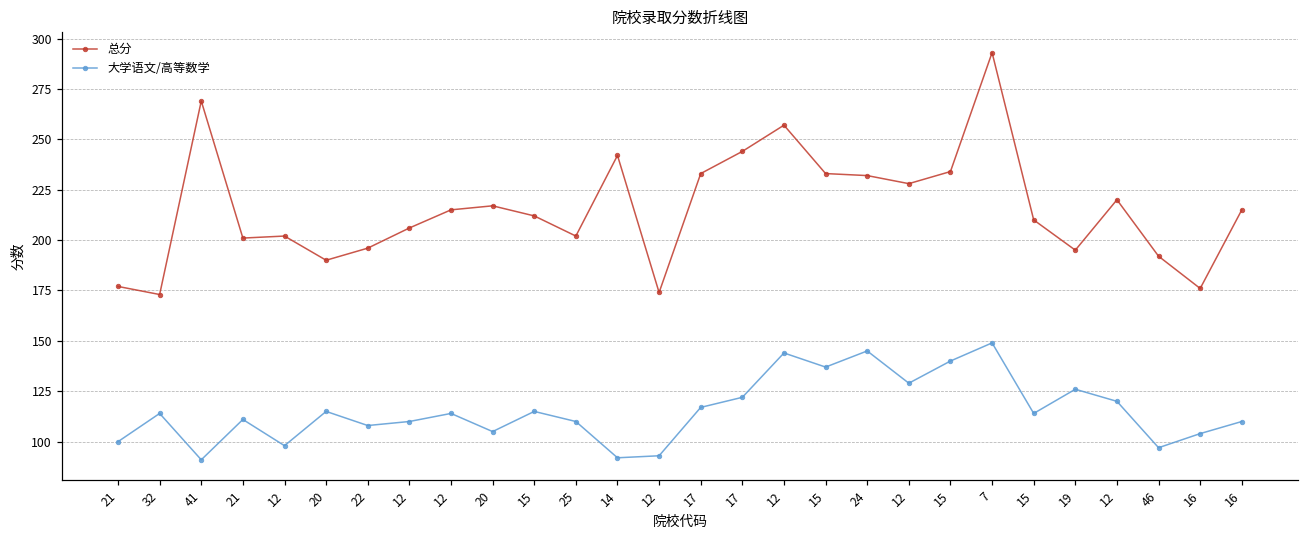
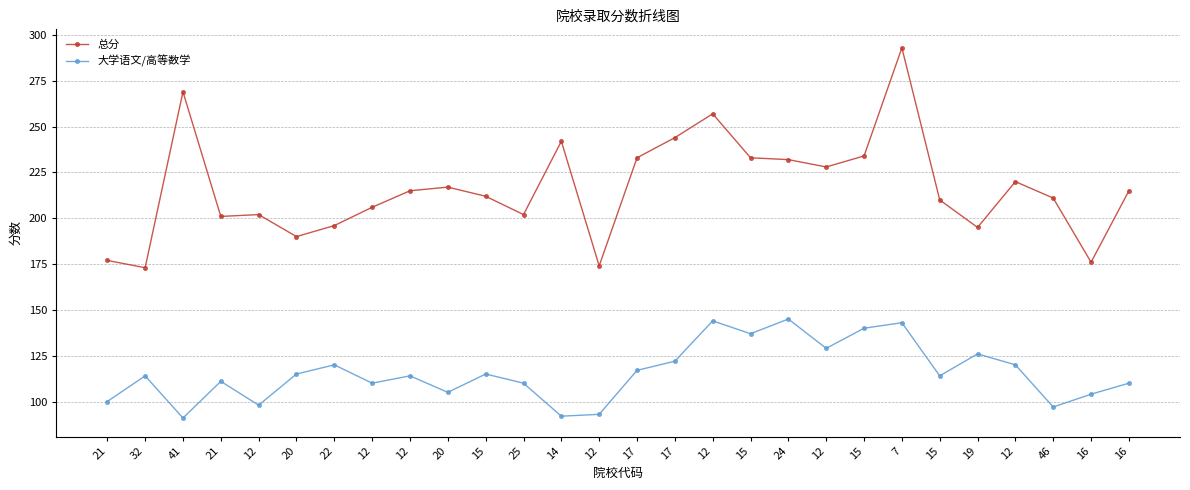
  {
    "总分": {
      "32": 173,
      "41": 269,
      "22": 196,
      "25": 202,
      "14": 242,
      "24": 232,
      "7": 293,
      "19": 195,
-     "46": 192
+     "46": 211
    },
    "大学语文/高等数学": {
      "32": 114,
      "41": 91,
-     "22": 108,
+     "22": 120,
      "25": 110,
      "14": 92,
      "24": 145,
-     "7": 149,
+     "7": 143,
      "19": 126,
      "46": 97
    }
  }
